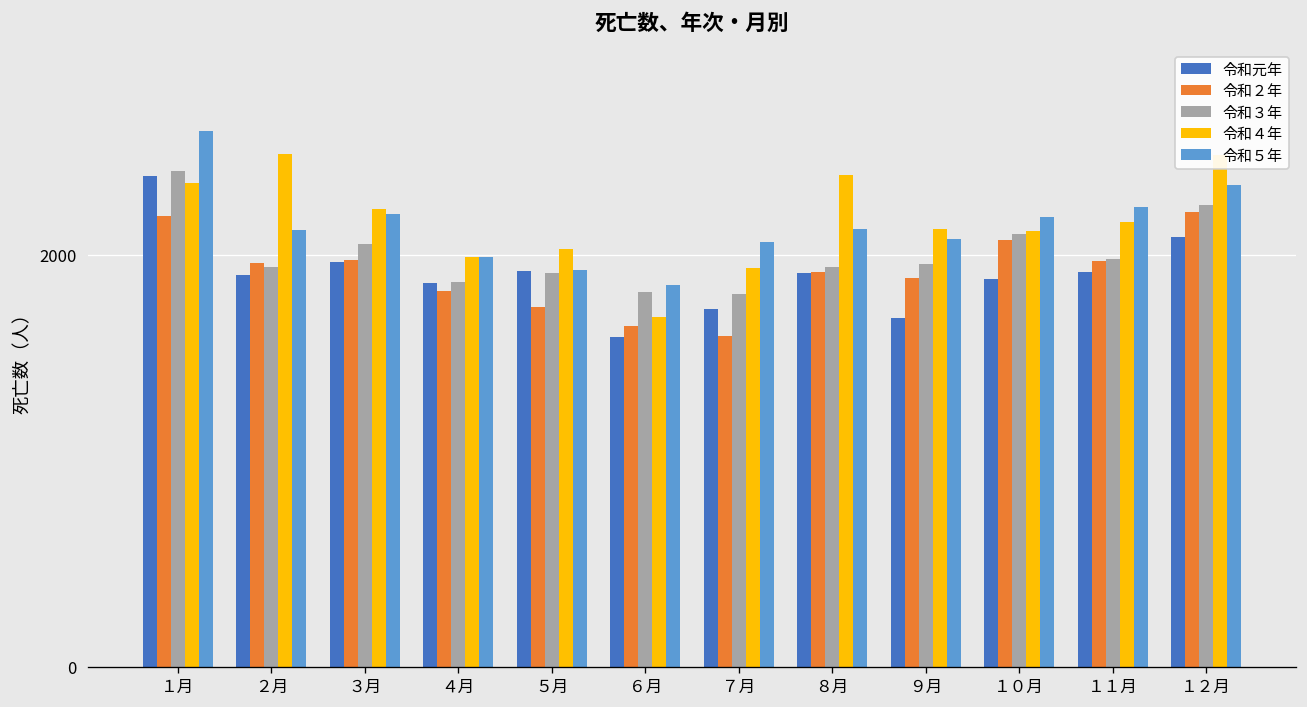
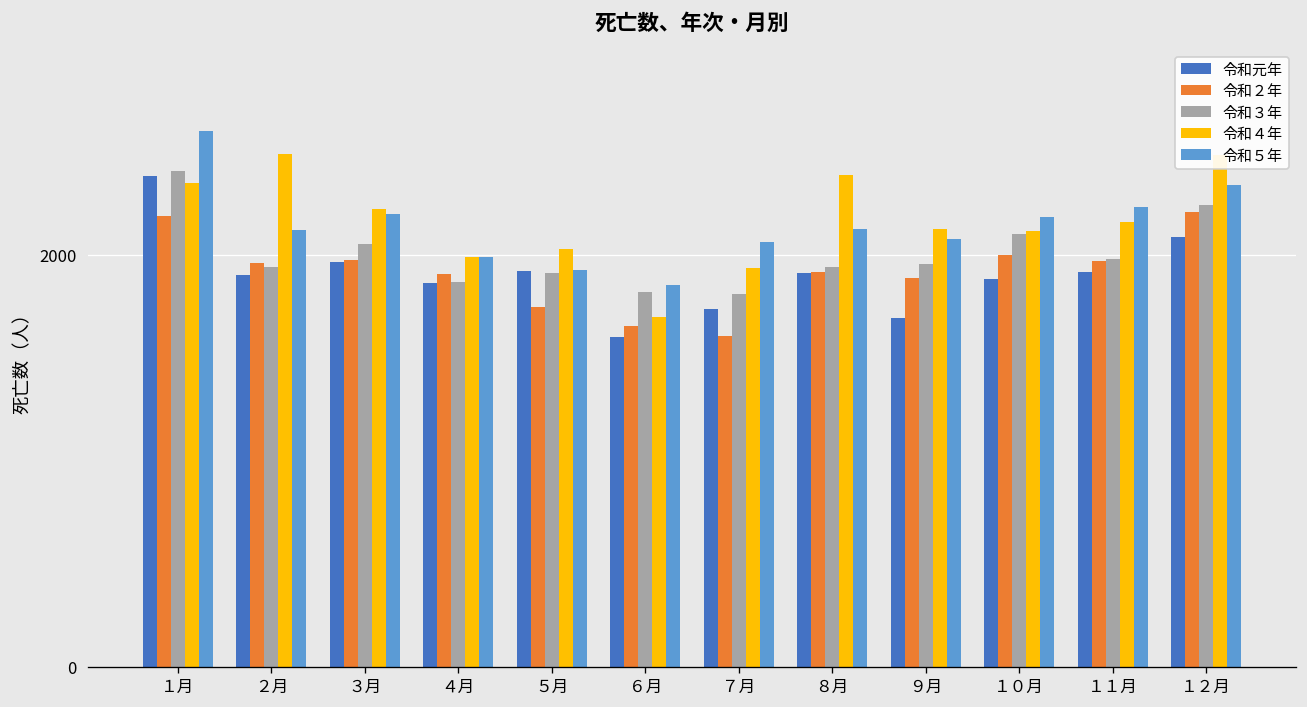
  {
    "令和２年": {
      "１月": 2190,
      "２月": 1960,
      "３月": 1980,
-     "４月": 1820,
+     "４月": 1910,
      "５月": 1750,
      "６月": 1660,
      "７月": 1610,
      "８月": 1920,
      "９月": 1890,
-     "１０月": 2070,
+     "１０月": 2000,
      "１１月": 1970,
      "１２月": 2210
    },
    "令和３年": {
      "１月": 2410,
      "２月": 1940,
      "３月": 2050,
      "４月": 1870,
      "５月": 1910,
      "６月": 1820,
      "７月": 1810,
      "８月": 1940,
      "９月": 1950,
      "１０月": 2100,
      "１１月": 1980,
      "１２月": 2240
    },
    "令和４年": {
      "１月": 2350,
      "２月": 2490,
      "３月": 2220,
      "４月": 1990,
      "５月": 2030,
      "６月": 1700,
      "７月": 1940,
      "８月": 2390,
      "９月": 2130,
      "１０月": 2110,
      "１１月": 2160
    }
  }
